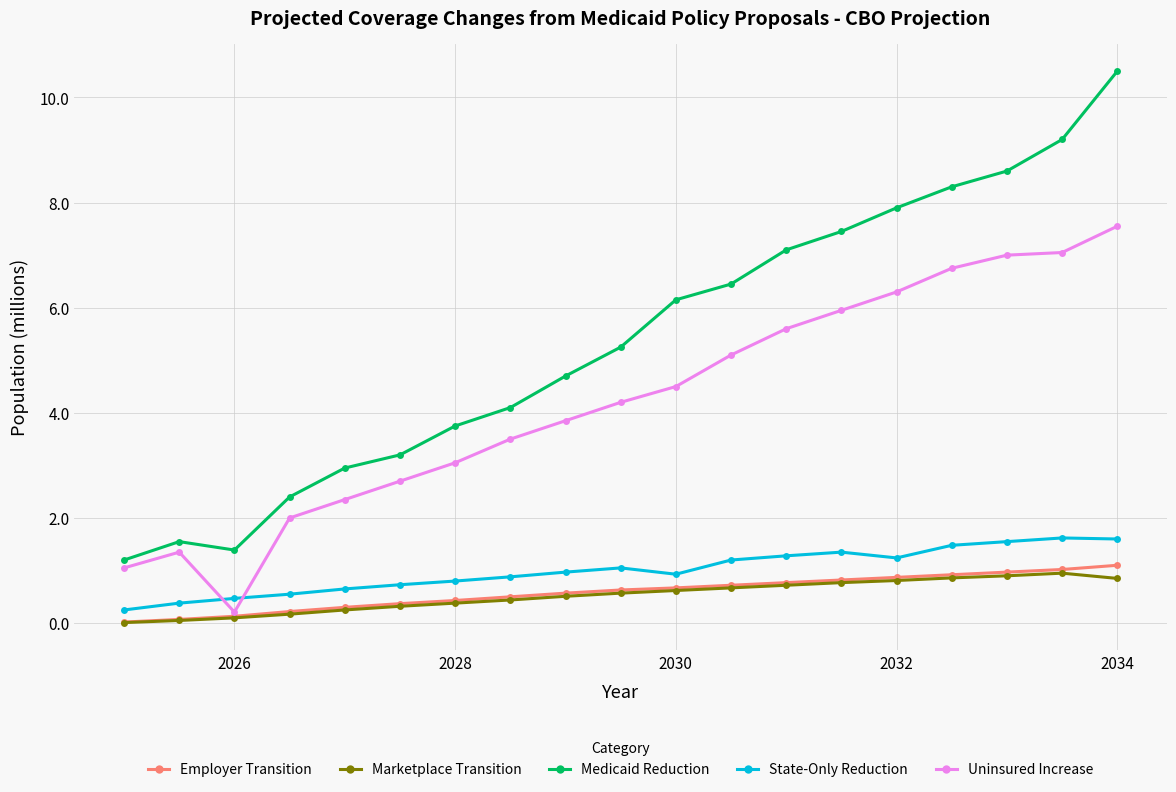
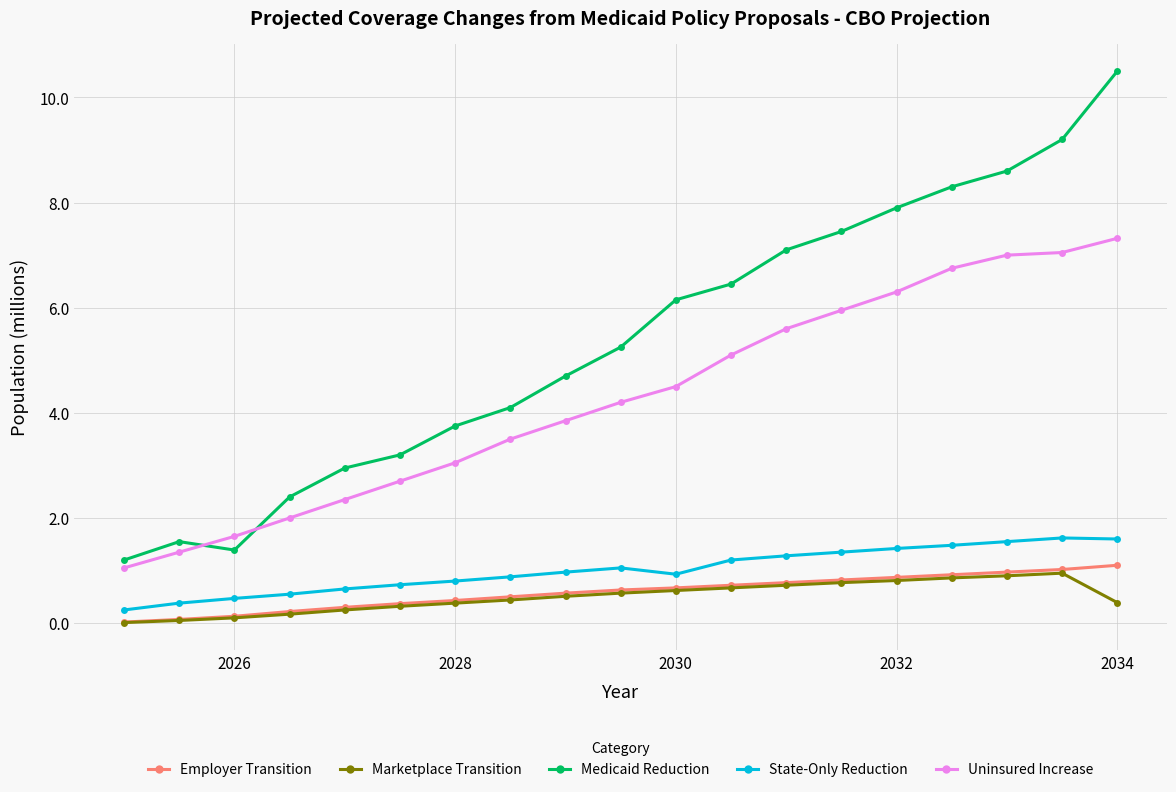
  {
    "Employer Transition": {
      "2028": 0.4,
      "2030": 0.7,
      "2032": 0.9,
      "2034": 1.1
    },
    "Marketplace Transition": {
      "2028": 0.4,
      "2030": 0.6,
      "2032": 0.8,
-     "2034": 0.9
+     "2034": 0.4
    },
    "Medicaid Reduction": {
      "2026": 1.4,
      "2028": 3.8,
      "2030": 6.2,
      "2032": 7.9,
      "2034": 10.5
    },
    "State-Only Reduction": {
      "2026": 0.5,
      "2028": 0.8,
      "2030": 0.9,
-     "2032": 1.2,
+     "2032": 1.4,
      "2034": 1.6
    },
    "Uninsured Increase": {
-     "2026": 0.2,
+     "2026": 1.7,
      "2028": 3.1,
      "2030": 4.5,
      "2032": 6.3,
-     "2034": 7.6
+     "2034": 7.3
    }
  }
